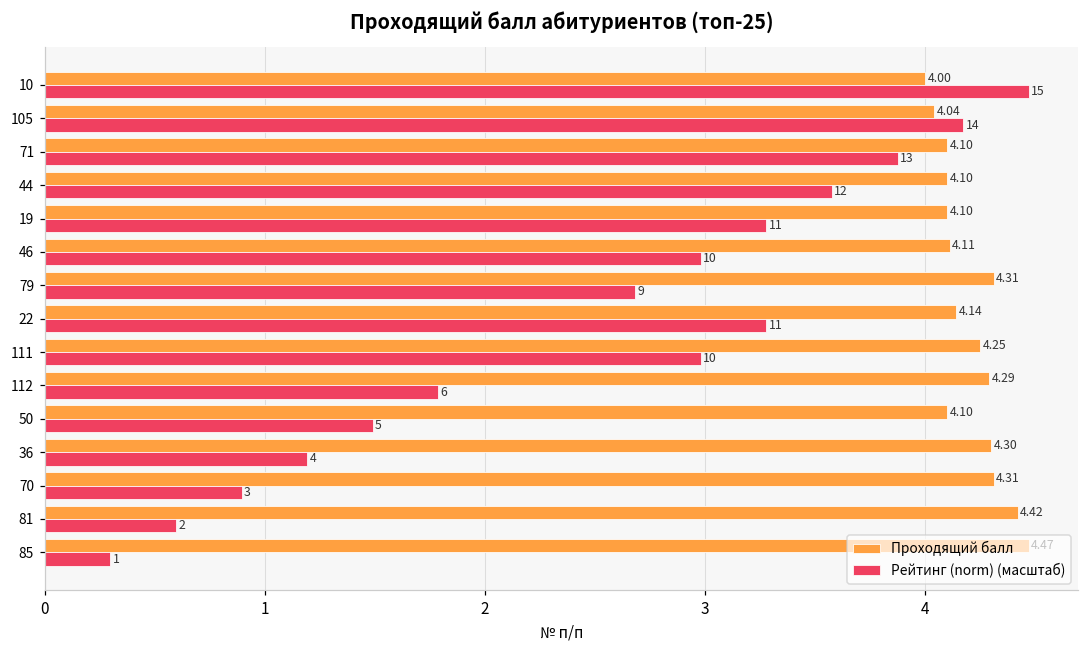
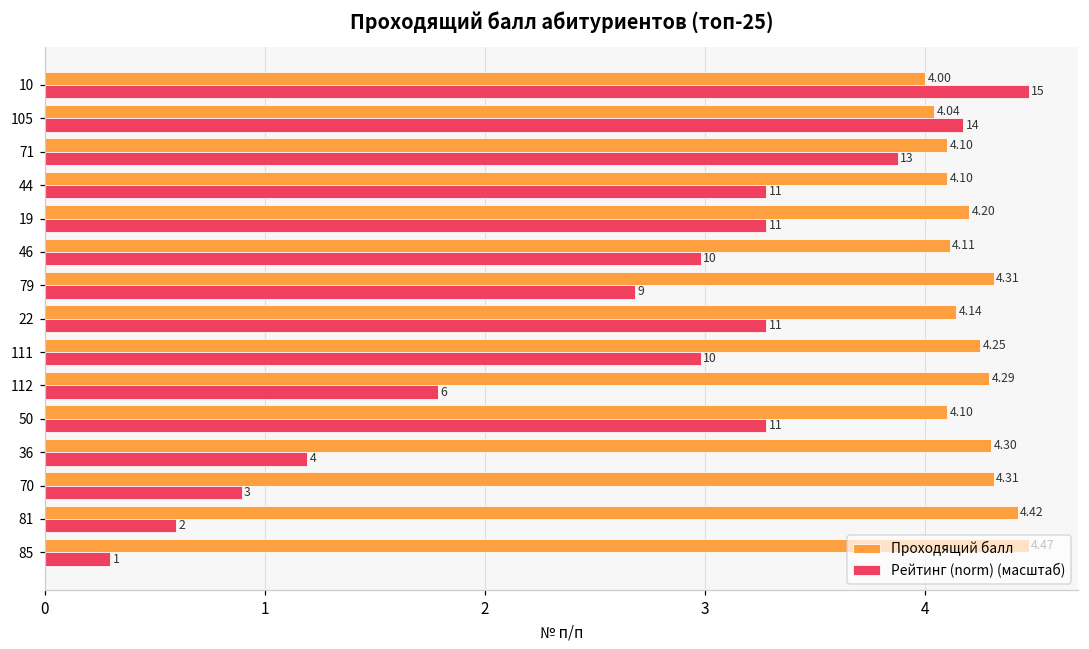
  {
    "Проходящий балл": {
      "10": 4.00,
      "105": 4.04,
      "71": 4.10,
      "44": 4.10,
-     "19": 4.10,
+     "19": 4.20,
      "46": 4.11,
      "79": 4.31,
      "22": 4.14,
      "111": 4.25,
      "112": 4.29,
      "50": 4.10,
      "36": 4.30,
      "70": 4.31,
      "81": 4.42
    },
    "Рейтинг (norm) (масштаб)": {
-     "44": 12,
-     "50": 5
+     "44": 11,
+     "50": 11
    }
  }
